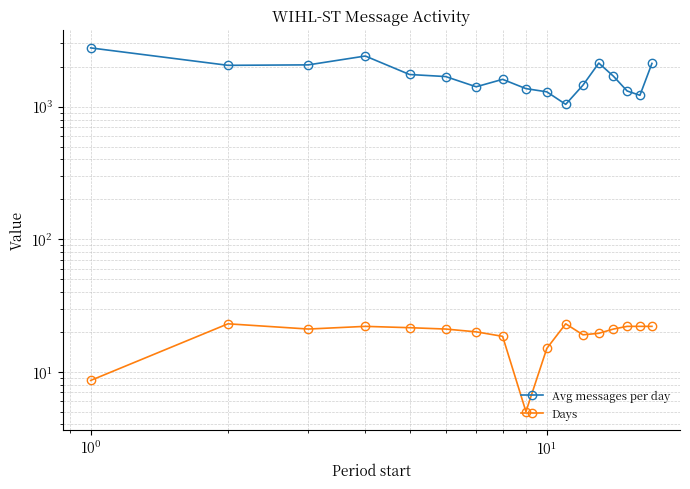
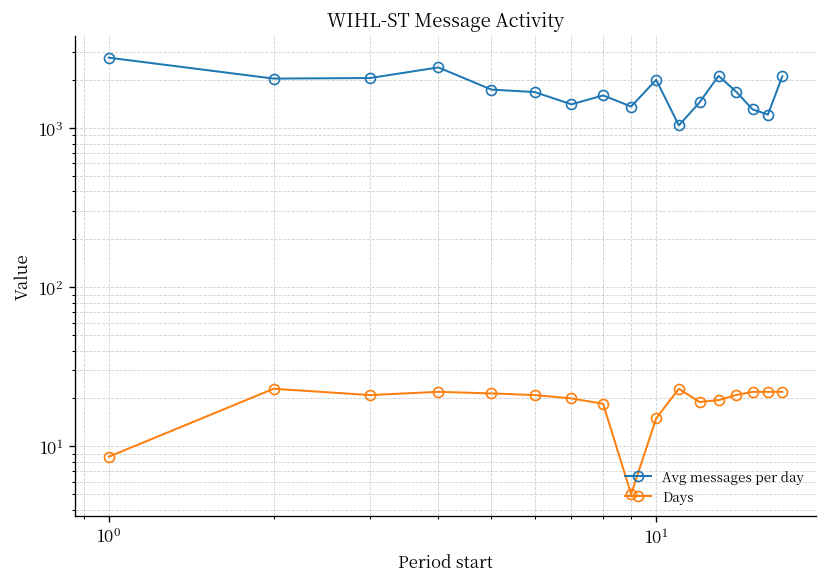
  {
    "Avg messages per day": {
      "10^0": 2800,
-     "10^1": 1300
+     "10^1": 2000
    },
    "Days": {
      "10^0": 9,
      "10^1": 15
    }
  }
